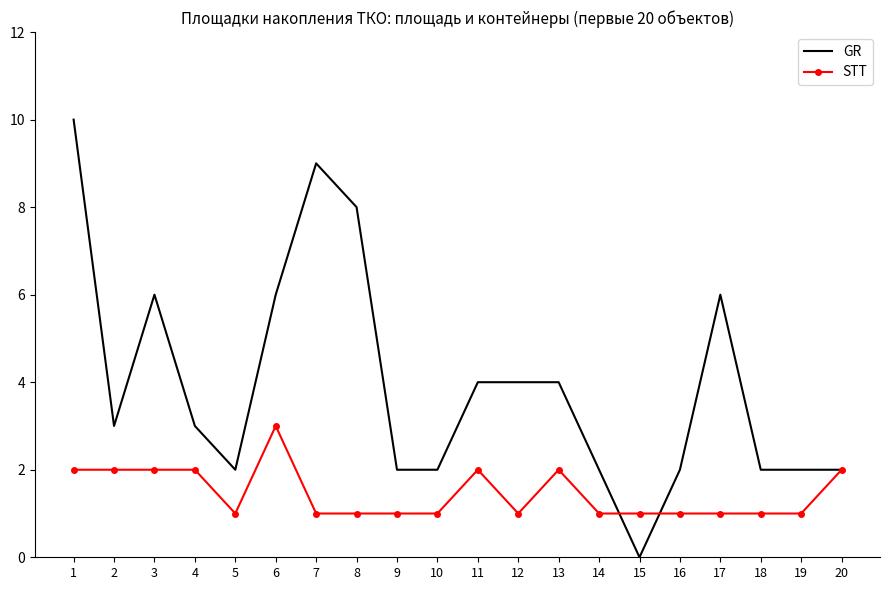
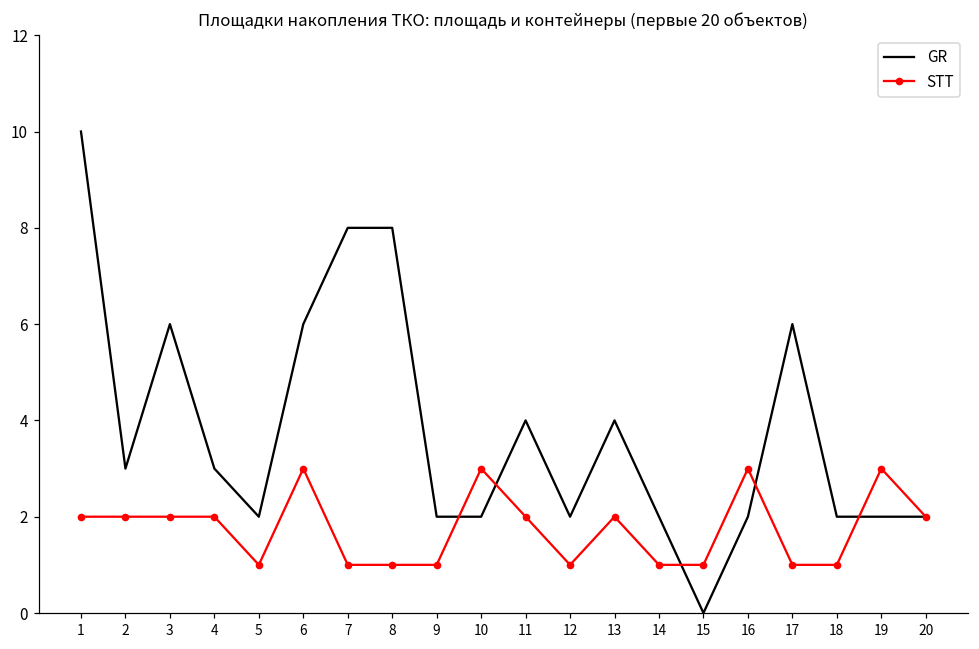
  {
    "GR": {
      "1": 10,
      "2": 3,
      "3": 6,
      "4": 3,
      "5": 2,
      "6": 6,
-     "7": 9,
+     "7": 8,
      "8": 8,
      "9": 2,
      "10": 2,
      "11": 4,
-     "12": 4,
+     "12": 2,
      "13": 4,
      "14": 2,
      "15": 0,
      "16": 2,
      "17": 6,
      "18": 2,
      "19": 2
    },
    "STT": {
      "1": 2,
      "2": 2,
      "3": 2,
      "4": 2,
      "5": 1,
      "6": 3,
      "7": 1,
      "8": 1,
      "9": 1,
-     "10": 1,
+     "10": 3,
      "11": 2,
      "12": 1,
      "13": 2,
      "14": 1,
      "15": 1,
-     "16": 1,
+     "16": 3,
      "17": 1,
      "18": 1,
-     "19": 1
+     "19": 3
    }
  }
